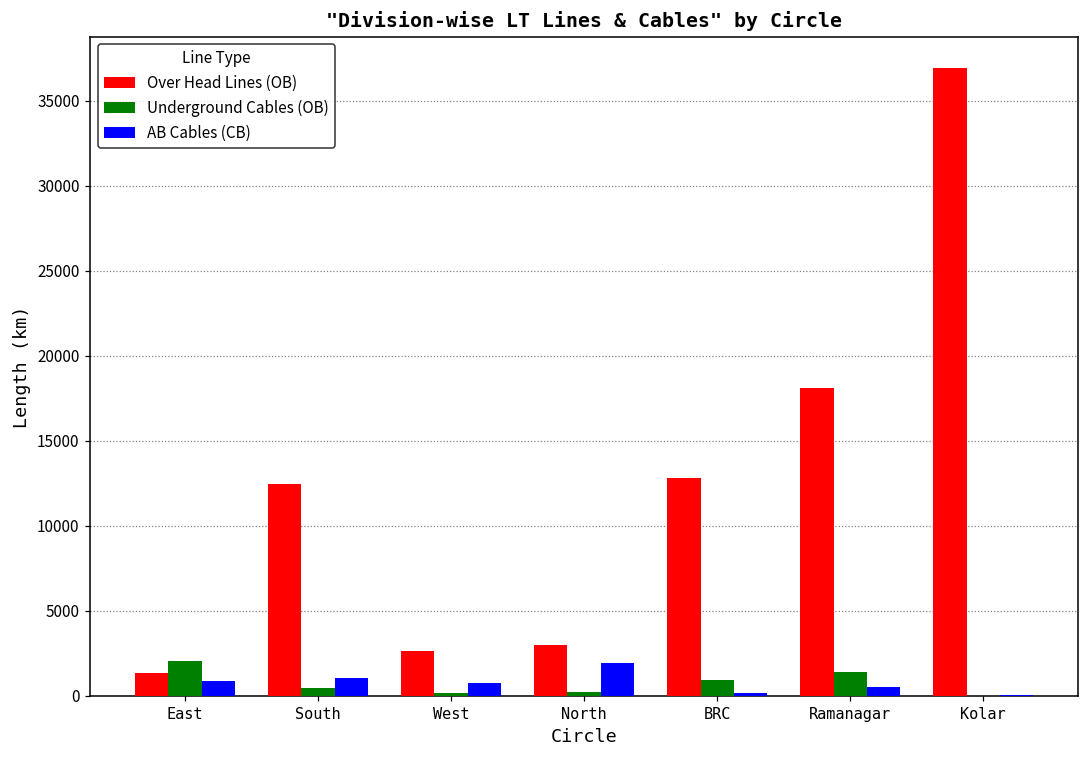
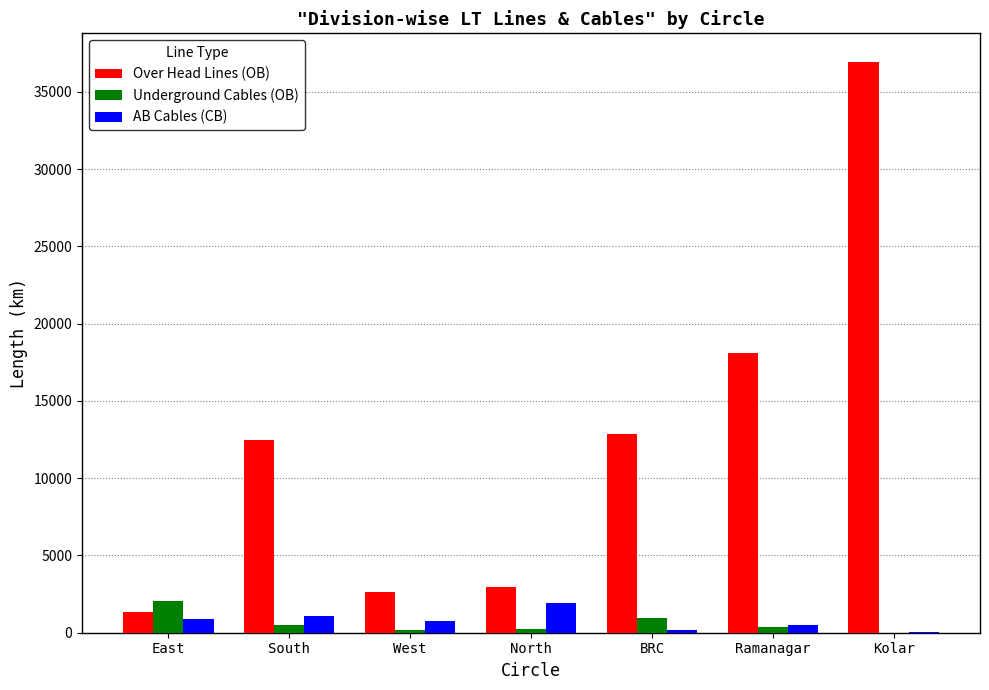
  {
    "Over Head Lines (OB)": {
      "East": 1400,
      "South": 12500,
      "West": 2700,
      "North": 3000,
      "BRC": 12800,
      "Ramanagar": 18100,
      "Kolar": 36900
    },
    "Underground Cables (OB)": {
      "East": 2100,
      "South": 500,
      "North": 200,
      "BRC": 900,
-     "Ramanagar": 1400
+     "Ramanagar": 300
    },
    "AB Cables (CB)": {
      "East": 900,
      "South": 1100,
      "West": 700,
      "North": 1900,
      "BRC": 200,
      "Ramanagar": 500
    }
  }
